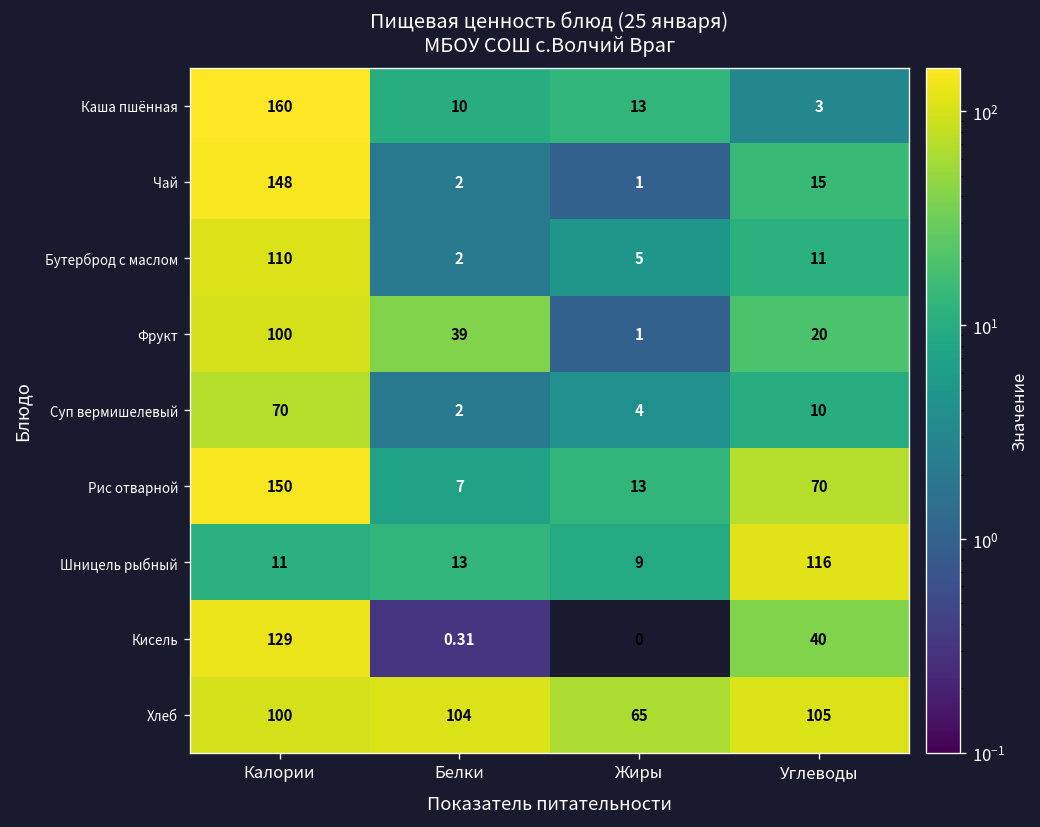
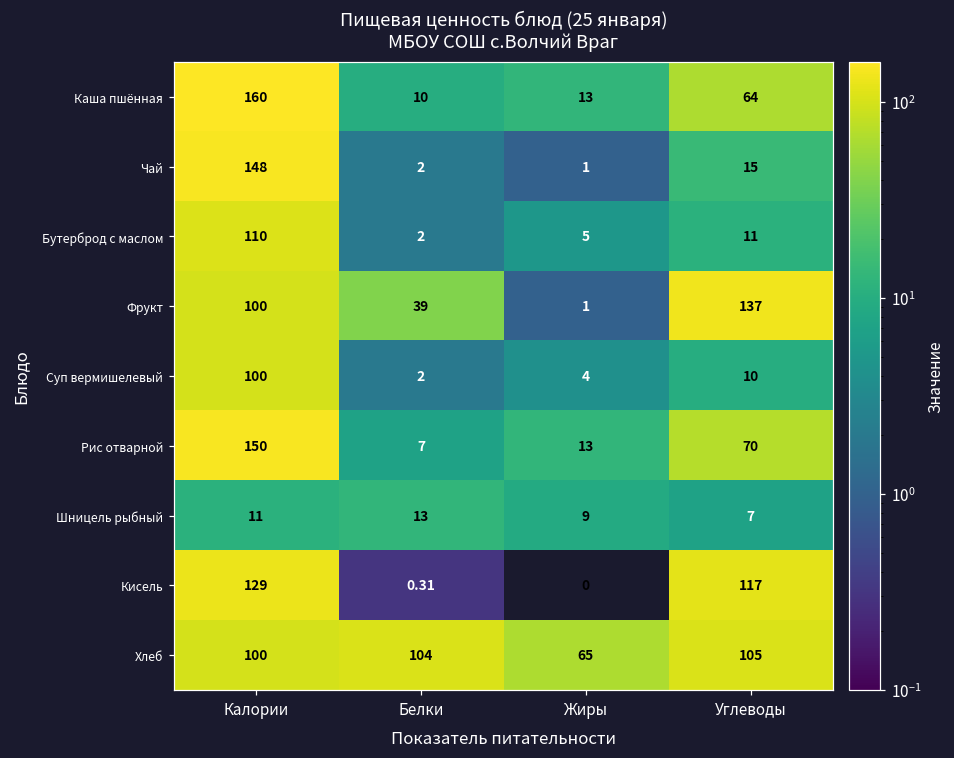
  {
    "Каша пшённая": {
      "Калории": 160,
      "Белки": 10,
      "Жиры": 13,
-     "Углеводы": 3
+     "Углеводы": 64
    },
    "Чай": {
      "Калории": 148,
      "Белки": 2,
      "Жиры": 1,
      "Углеводы": 15
    },
    "Бутерброд с маслом": {
      "Калории": 110,
      "Белки": 2,
      "Жиры": 5,
      "Углеводы": 11
    },
    "Фрукт": {
      "Калории": 100,
      "Белки": 39,
      "Жиры": 1,
-     "Углеводы": 20
+     "Углеводы": 137
    },
    "Суп вермишелевый": {
-     "Калории": 70,
+     "Калории": 100,
      "Белки": 2,
      "Жиры": 4,
      "Углеводы": 10
    },
    "Рис отварной": {
      "Калории": 150,
      "Белки": 7,
      "Жиры": 13,
      "Углеводы": 70
    },
    "Шницель рыбный": {
      "Калории": 11,
      "Белки": 13,
      "Жиры": 9,
-     "Углеводы": 116
+     "Углеводы": 7
    },
    "Кисель": {
      "Калории": 129,
      "Белки": 0.31,
-     "Углеводы": 40
+     "Углеводы": 117
    },
    "Хлеб": {
      "Калории": 100,
      "Белки": 104,
      "Жиры": 65,
      "Углеводы": 105
    }
  }
